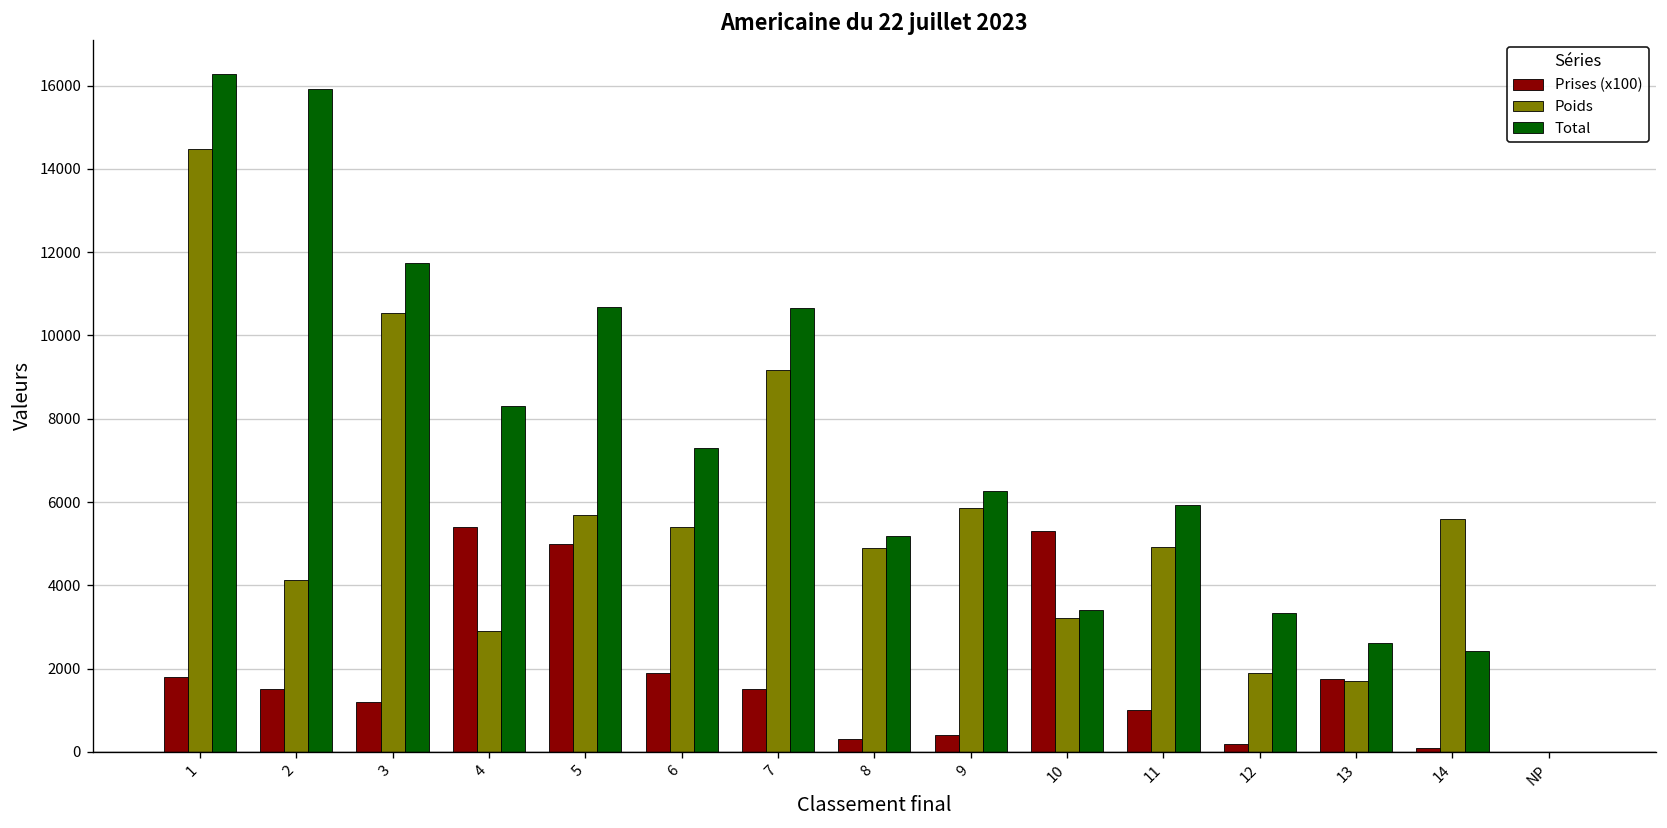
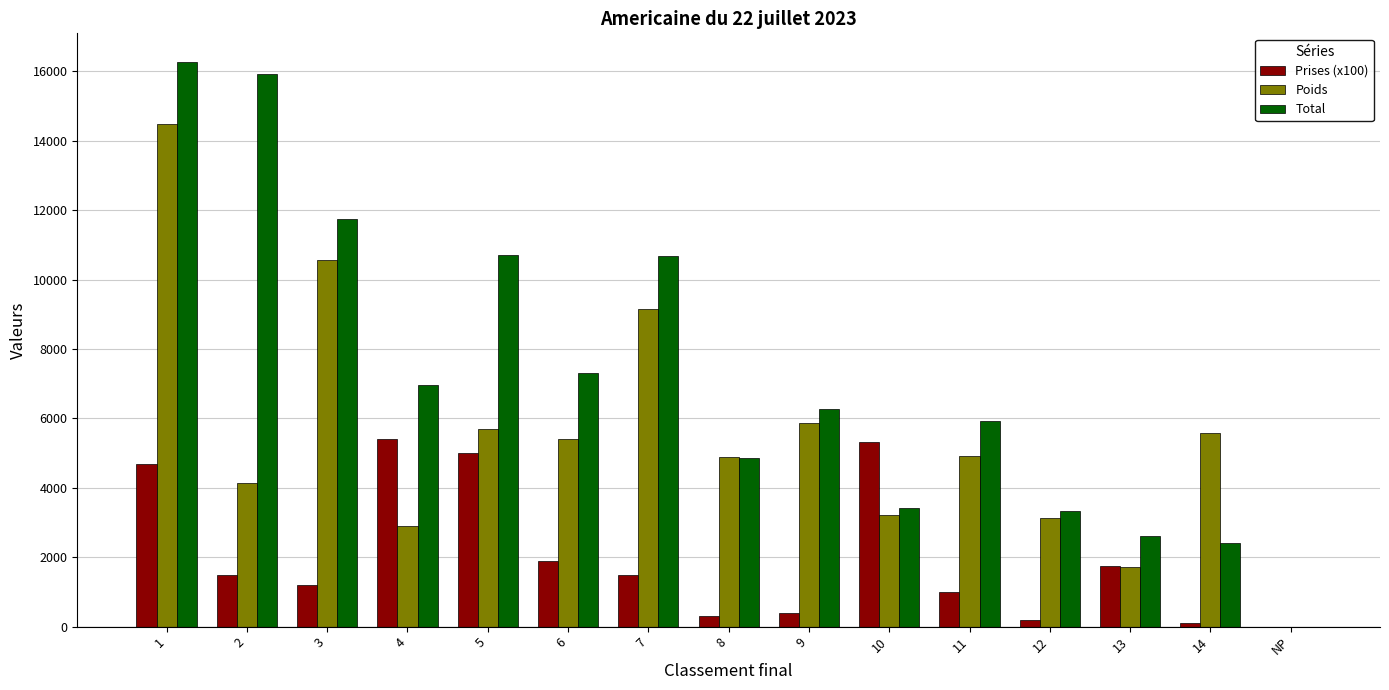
  {
    "Prises (x100)": {
-     "1": 1800,
+     "1": 4700,
      "2": 1500,
      "3": 1200,
      "4": 5400,
      "5": 5000,
      "6": 1900,
      "7": 1500,
      "8": 300,
      "9": 400,
      "10": 5300,
      "11": 1000,
      "12": 200,
      "13": 1700,
      "14": 100,
      "NP": 0
    },
    "Poids": {
      "1": 14500,
      "2": 4100,
      "3": 10600,
      "4": 2900,
      "5": 5700,
      "6": 5400,
      "7": 9200,
      "8": 4900,
      "9": 5900,
      "10": 3200,
      "11": 4900,
-     "12": 1900,
+     "12": 3100,
      "13": 1700,
      "14": 5600,
      "NP": 0
    },
    "Total": {
      "1": 16300,
      "2": 15900,
      "3": 11800,
-     "4": 8300,
+     "4": 7000,
      "5": 10700,
      "6": 7300,
      "7": 10700,
-     "8": 5200,
+     "8": 4800,
      "9": 6300,
      "10": 3400,
      "11": 5900,
      "12": 3300,
      "13": 2600,
      "14": 2400,
      "NP": 0
    }
  }
